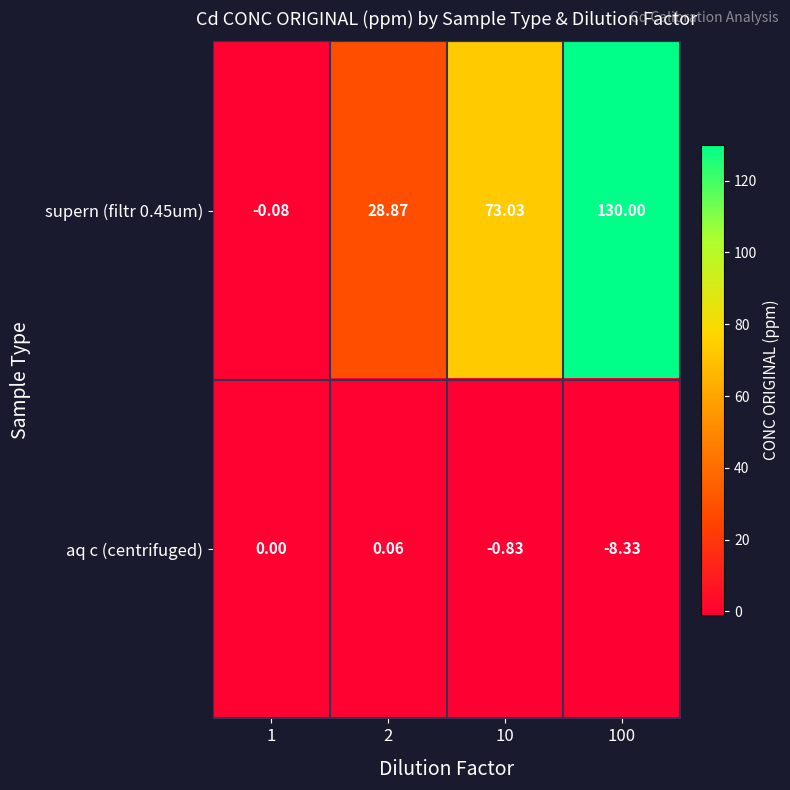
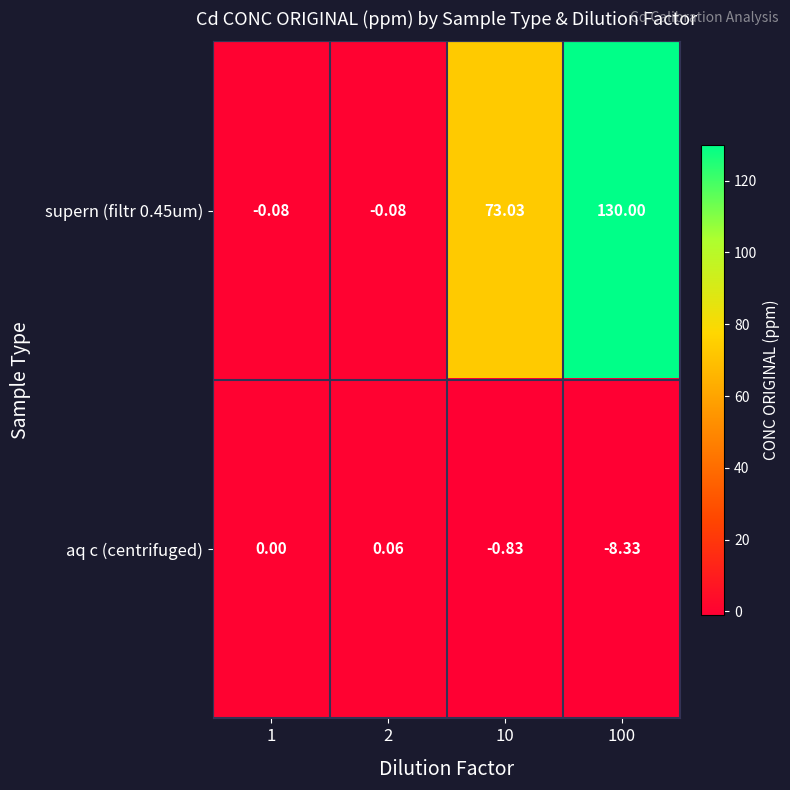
  {
    "supern (filtr 0.45um)": {
      "1": -0.08,
-     "2": 28.87,
+     "2": -0.08,
      "10": 73.03,
      "100": 130.00
    },
    "aq c (centrifuged)": {
      "1": 0.00,
      "2": 0.06,
      "10": -0.83,
      "100": -8.33
    }
  }
